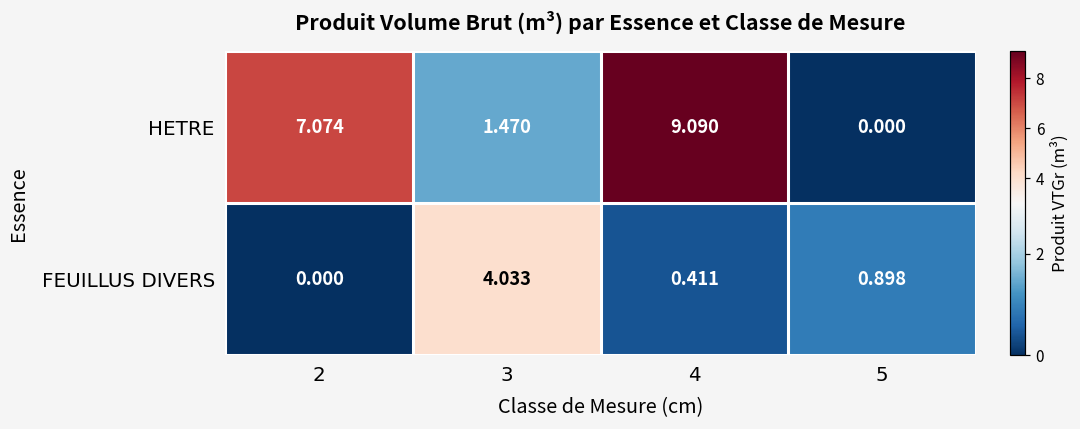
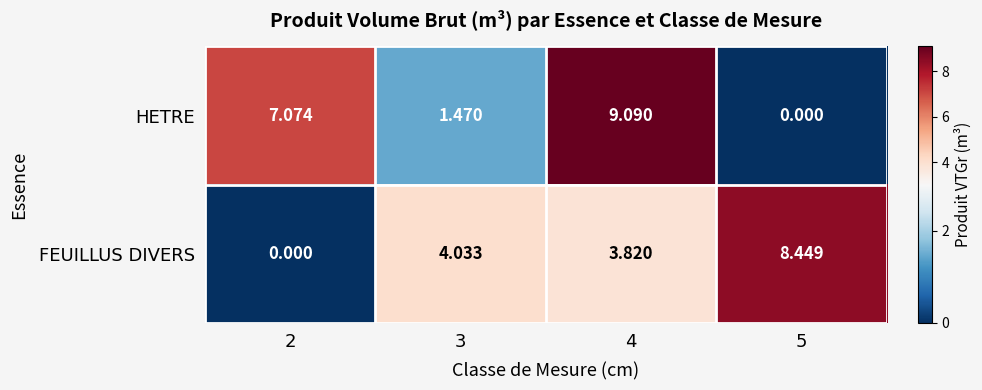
  {
    "HETRE": {
      "2": 7.074,
      "3": 1.470,
      "4": 9.090,
      "5": 0.000
    },
    "FEUILLUS DIVERS": {
      "2": 0.000,
      "3": 4.033,
-     "4": 0.411,
-     "5": 0.898
+     "4": 3.820,
+     "5": 8.449
    }
  }
